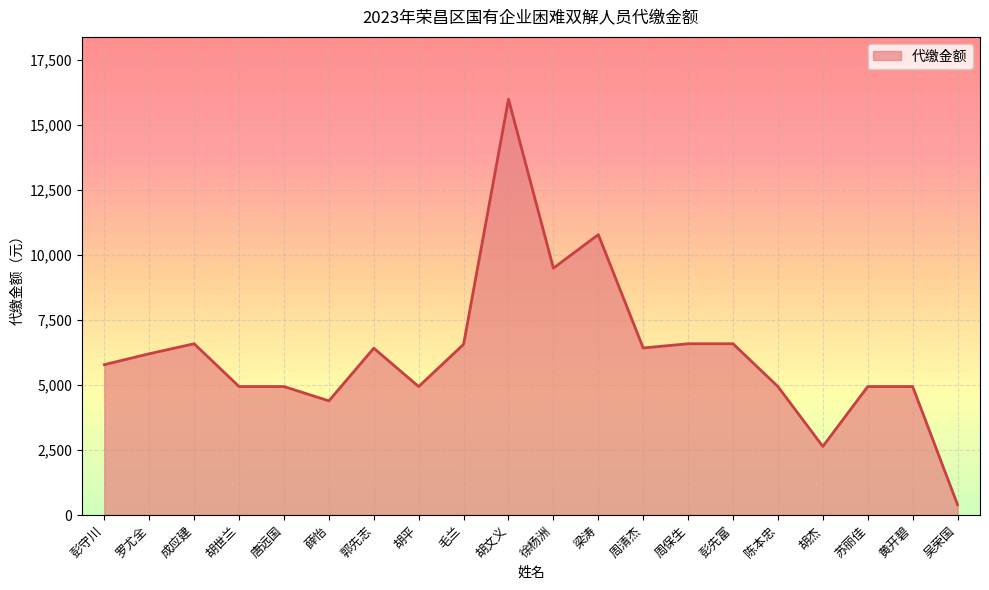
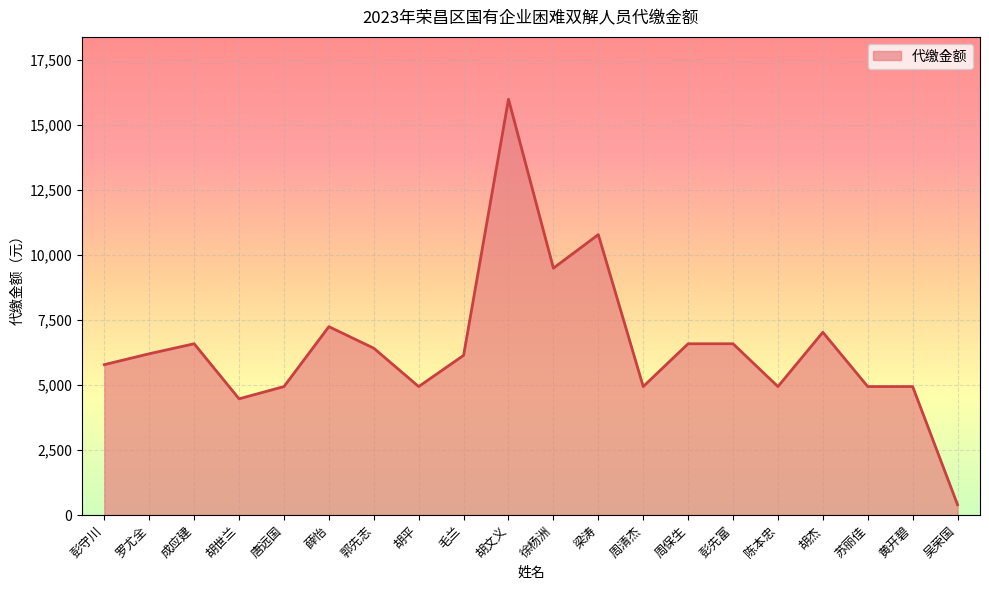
  {
    "彭守川": "5,800",
    "罗尤全": "6,200",
    "成应建": "6,600",
-   "胡世兰": "4,900",
+   "胡世兰": "4,500",
    "唐远国": "4,900",
-   "薛怡": "4,400",
+   "薛怡": "7,200",
    "郭先志": "6,400",
    "胡平": "4,900",
-   "毛兰": "6,600",
+   "毛兰": "6,100",
    "胡文义": "16,000",
    "徐杨洲": "9,500",
    "梁涛": "10,800",
-   "周清杰": "6,400",
+   "周清杰": "4,900",
    "周保生": "6,600",
    "彭先富": "6,600",
    "陈本忠": "4,900",
-   "胡杰": "2,600",
+   "胡杰": "7,000",
    "苏丽佳": "4,900",
    "黄开碧": "4,900",
    "吴荣国": "400"
  }
